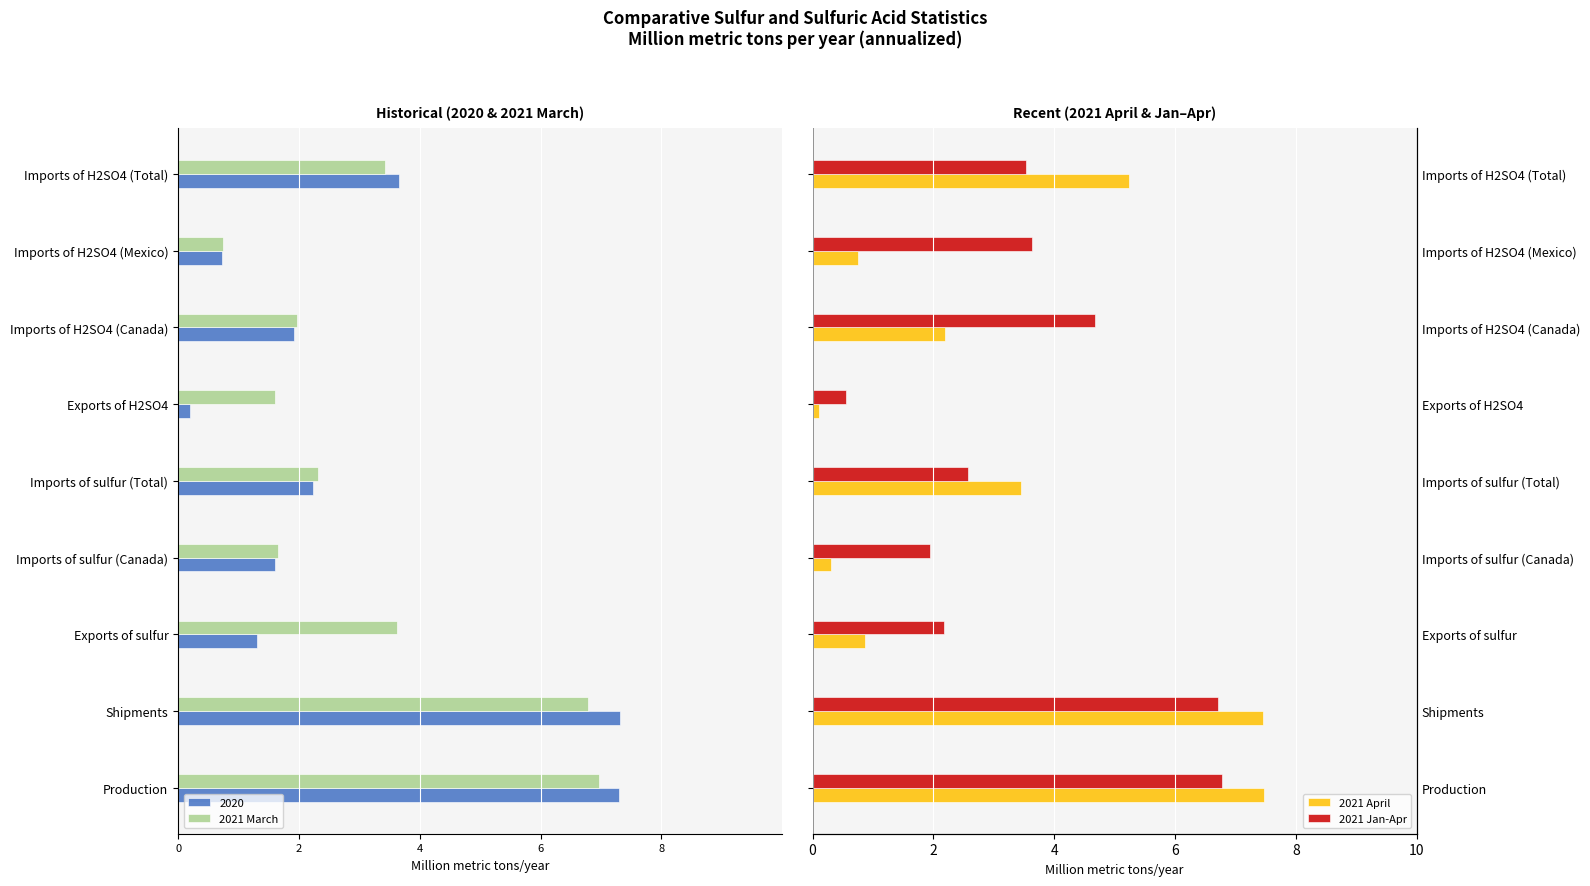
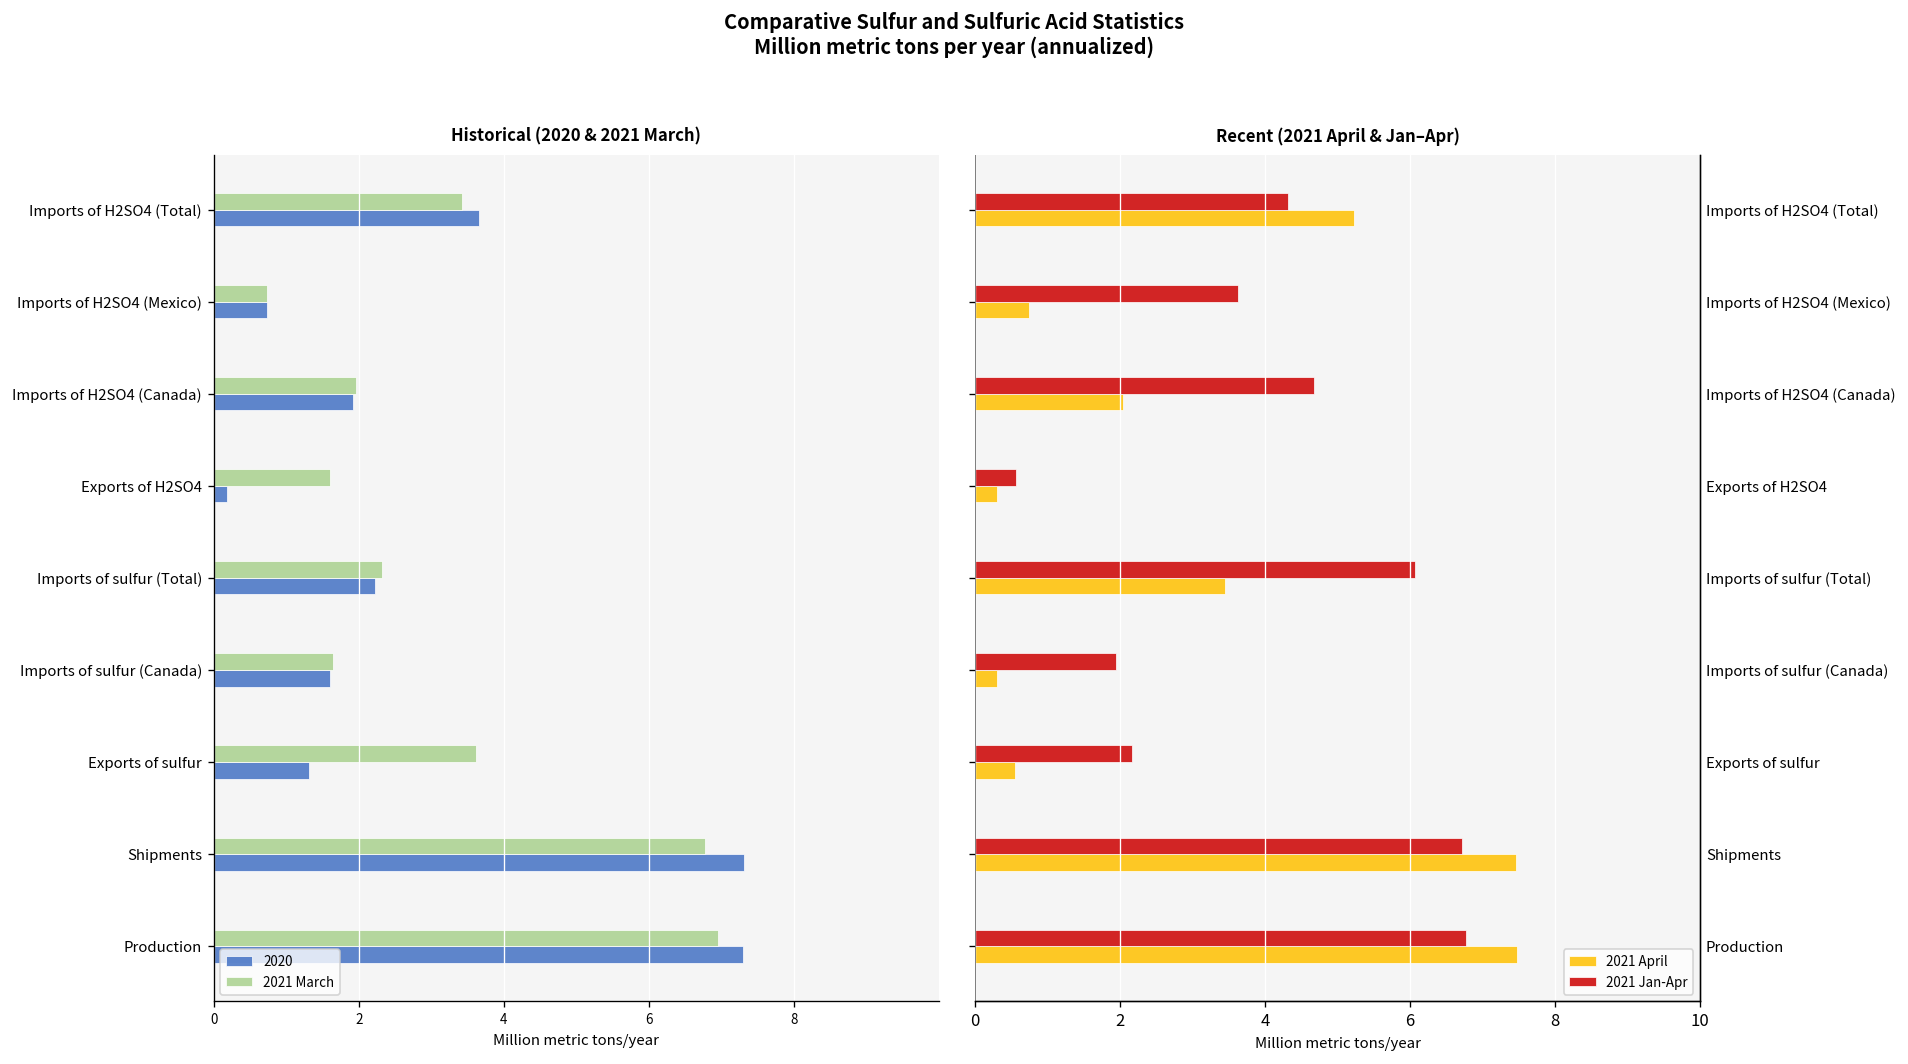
  {
    "Recent (2021 April & Jan–Apr)": {
      "2021 April": {
        "Imports of H2SO4 (Total)": 5.2,
        "Imports of H2SO4 (Mexico)": 0.8,
-       "Imports of H2SO4 (Canada)": 2.2,
-       "Exports of H2SO4": 0.1,
+       "Imports of H2SO4 (Canada)": 2.0,
+       "Exports of H2SO4": 0.3,
        "Imports of sulfur (Total)": 3.5,
        "Imports of sulfur (Canada)": 0.3,
-       "Exports of sulfur": 0.9,
+       "Exports of sulfur": 0.6,
        "Shipments": 7.5,
        "Production": 7.5
      },
      "2021 Jan-Apr": {
-       "Imports of H2SO4 (Total)": 3.5,
+       "Imports of H2SO4 (Total)": 4.3,
        "Imports of H2SO4 (Mexico)": 3.6,
        "Imports of H2SO4 (Canada)": 4.7,
        "Exports of H2SO4": 0.6,
-       "Imports of sulfur (Total)": 2.6,
+       "Imports of sulfur (Total)": 6.1,
        "Imports of sulfur (Canada)": 1.9,
        "Exports of sulfur": 2.2,
        "Shipments": 6.7,
        "Production": 6.8
      }
    }
  }
